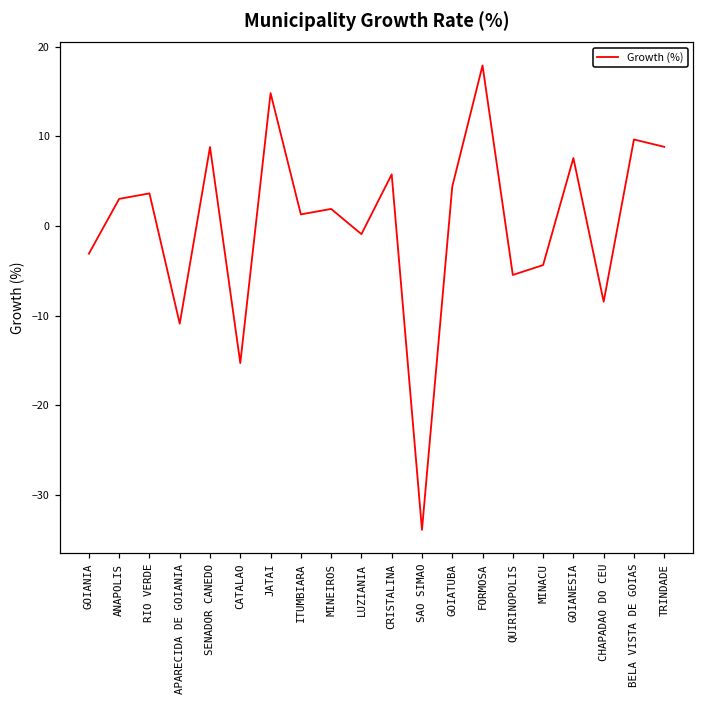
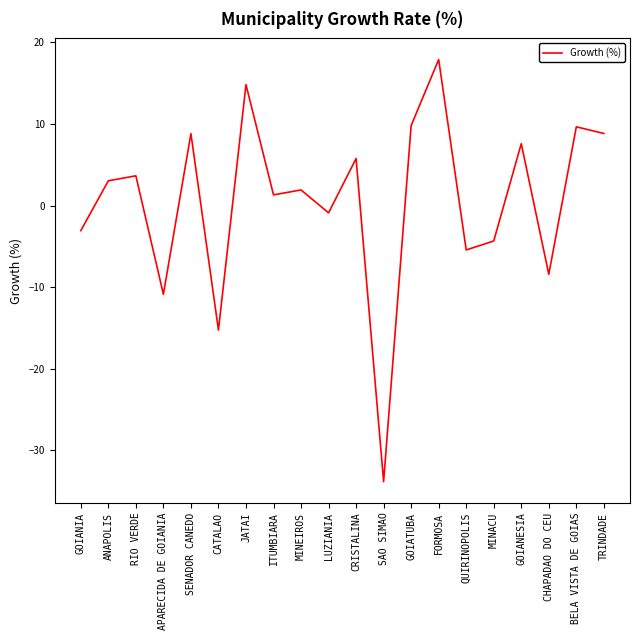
  {
    "GOIANIA": -3,
    "ANAPOLIS": 3,
    "RIO VERDE": 4,
    "APARECIDA DE GOIANIA": -11,
    "SENADOR CANEDO": 9,
    "CATALAO": -15,
    "JATAI": 15,
    "ITUMBIARA": 1,
    "MINEIROS": 2,
    "LUZIANIA": -1,
    "CRISTALINA": 6,
    "SAO SIMAO": -34,
-   "GOIATUBA": 4,
+   "GOIATUBA": 10,
    "FORMOSA": 18,
    "QUIRINOPOLIS": -5,
    "MINACU": -4,
    "GOIANESIA": 8,
    "CHAPADAO DO CEU": -8,
    "BELA VISTA DE GOIAS": 10,
    "TRINDADE": 9
  }
